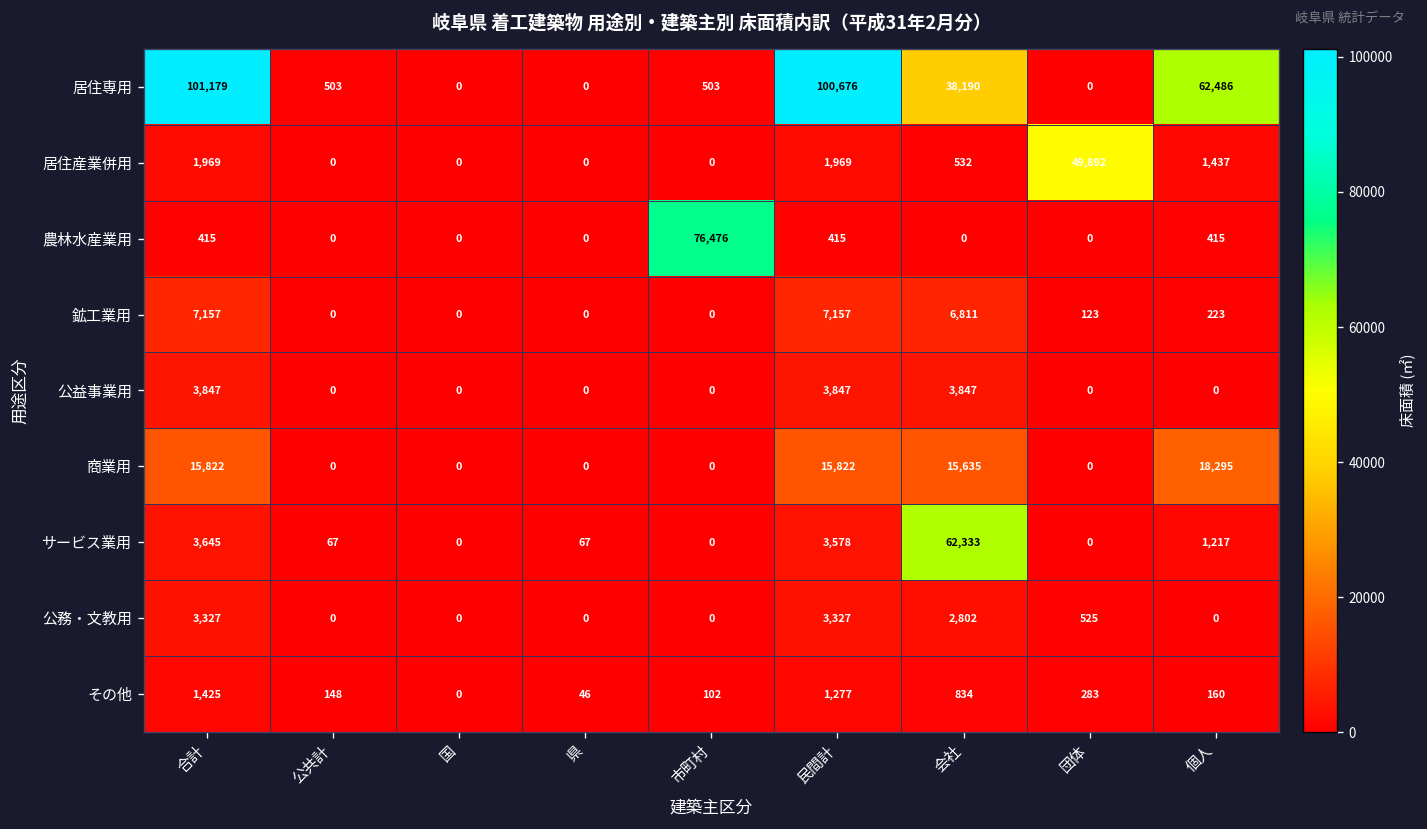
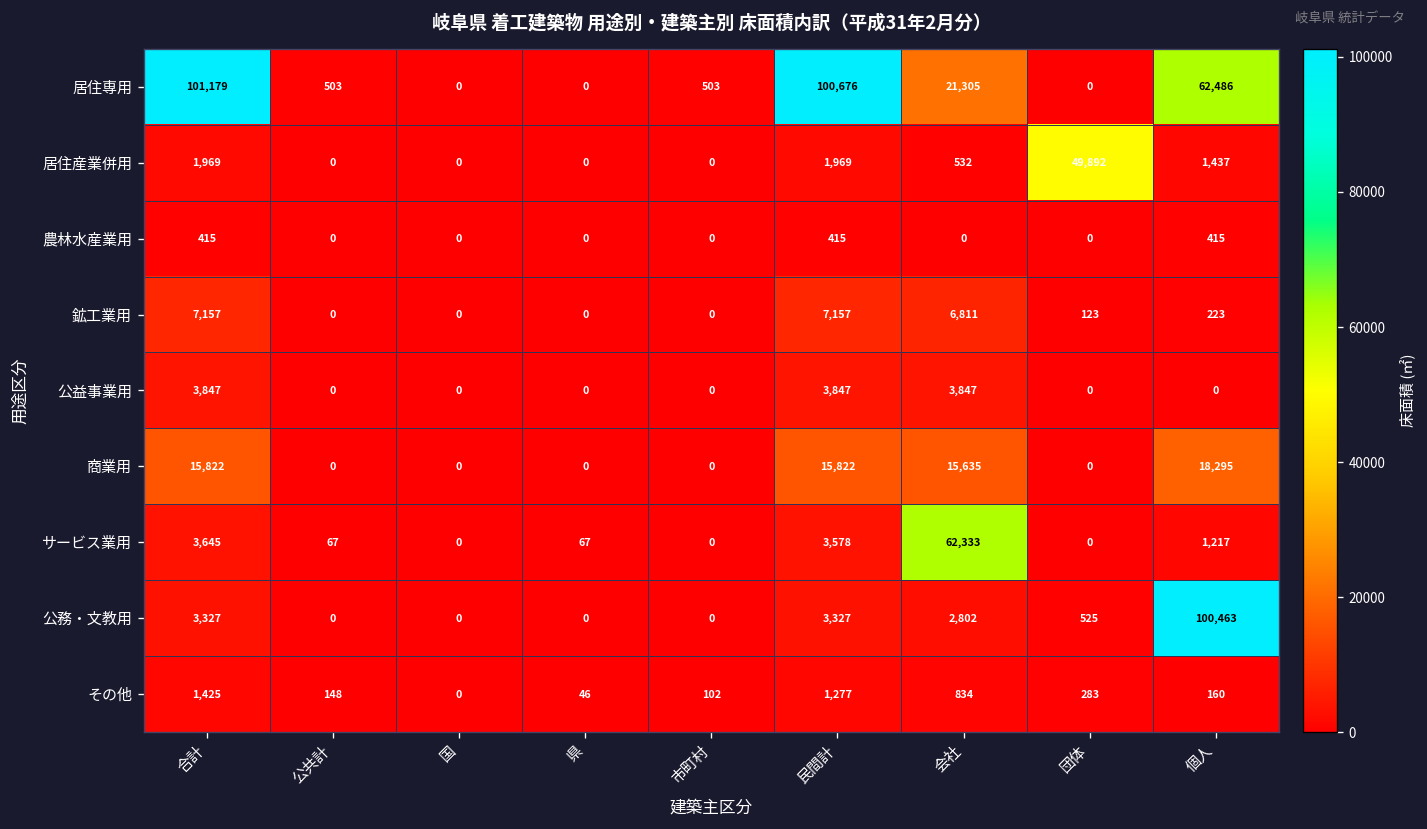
  {
    "居住専用": {
      "合計": "101,179",
      "公共計": "503",
      "国": "0",
      "県": "0",
      "市町村": "503",
      "民間計": "100,676",
-     "会社": "38,190",
+     "会社": "21,305",
      "団体": "0",
      "個人": "62,486"
    },
    "居住産業併用": {
      "合計": "1,969",
      "公共計": "0",
      "国": "0",
      "県": "0",
      "市町村": "0",
      "民間計": "1,969",
      "会社": "532",
      "団体": "49,892",
      "個人": "1,437"
    },
    "農林水産業用": {
      "合計": "415",
      "公共計": "0",
      "国": "0",
      "県": "0",
-     "市町村": "76,476",
+     "市町村": "0",
      "民間計": "415",
      "会社": "0",
      "団体": "0",
      "個人": "415"
    },
    "鉱工業用": {
      "合計": "7,157",
      "公共計": "0",
      "国": "0",
      "県": "0",
      "市町村": "0",
      "民間計": "7,157",
      "会社": "6,811",
      "団体": "123",
      "個人": "223"
    },
    "公益事業用": {
      "合計": "3,847",
      "公共計": "0",
      "国": "0",
      "県": "0",
      "市町村": "0",
      "民間計": "3,847",
      "会社": "3,847",
      "団体": "0",
      "個人": "0"
    },
    "商業用": {
      "合計": "15,822",
      "公共計": "0",
      "国": "0",
      "県": "0",
      "市町村": "0",
      "民間計": "15,822",
      "会社": "15,635",
      "団体": "0",
      "個人": "18,295"
    },
    "サービス業用": {
      "合計": "3,645",
      "公共計": "67",
      "国": "0",
      "県": "67",
      "市町村": "0",
      "民間計": "3,578",
      "会社": "62,333",
      "団体": "0",
      "個人": "1,217"
    },
    "公務・文教用": {
      "合計": "3,327",
      "公共計": "0",
      "国": "0",
      "県": "0",
      "市町村": "0",
      "民間計": "3,327",
      "会社": "2,802",
      "団体": "525",
-     "個人": "0"
+     "個人": "100,463"
    },
    "その他": {
      "合計": "1,425",
      "公共計": "148",
      "国": "0",
      "県": "46",
      "市町村": "102",
      "民間計": "1,277",
      "会社": "834",
      "団体": "283",
      "個人": "160"
    }
  }
